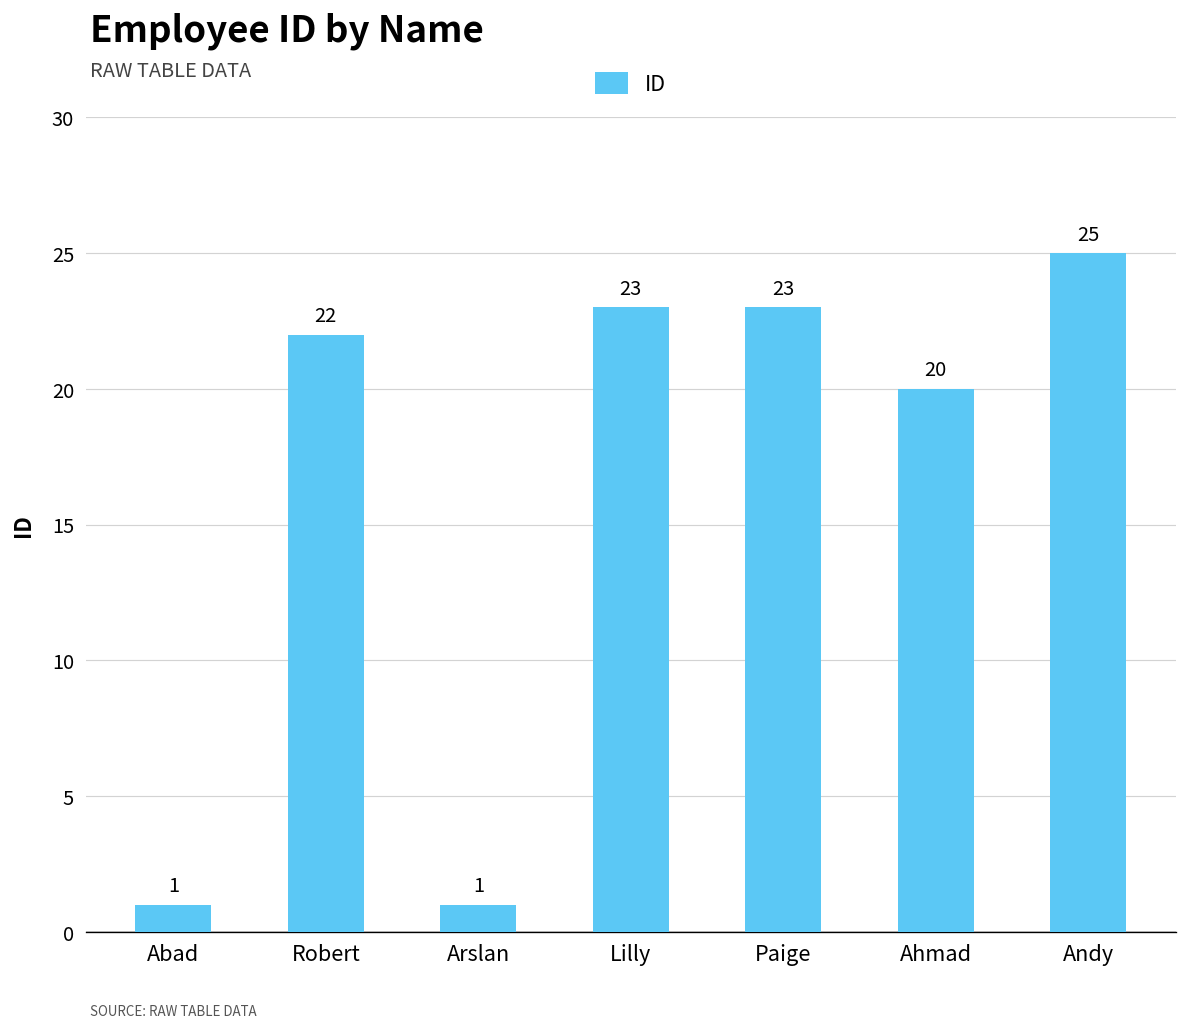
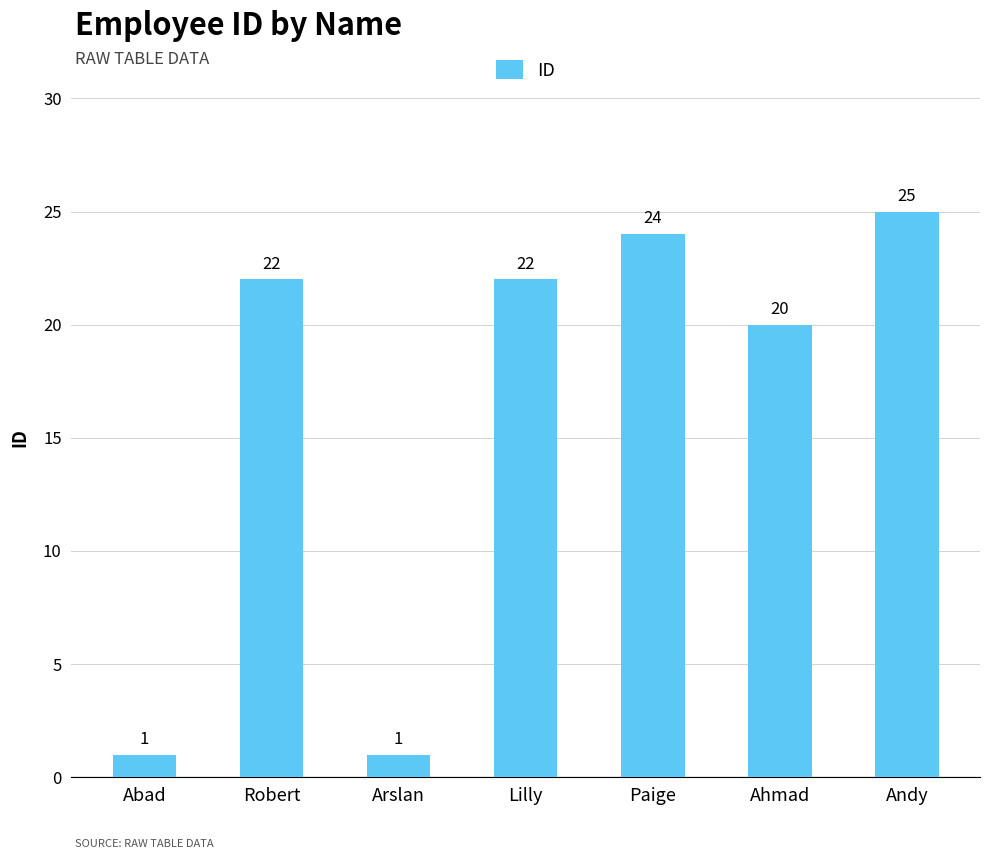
  {
    "Abad": 1,
    "Robert": 22,
    "Arslan": 1,
-   "Lilly": 23,
-   "Paige": 23,
+   "Lilly": 22,
+   "Paige": 24,
    "Ahmad": 20,
    "Andy": 25
  }
